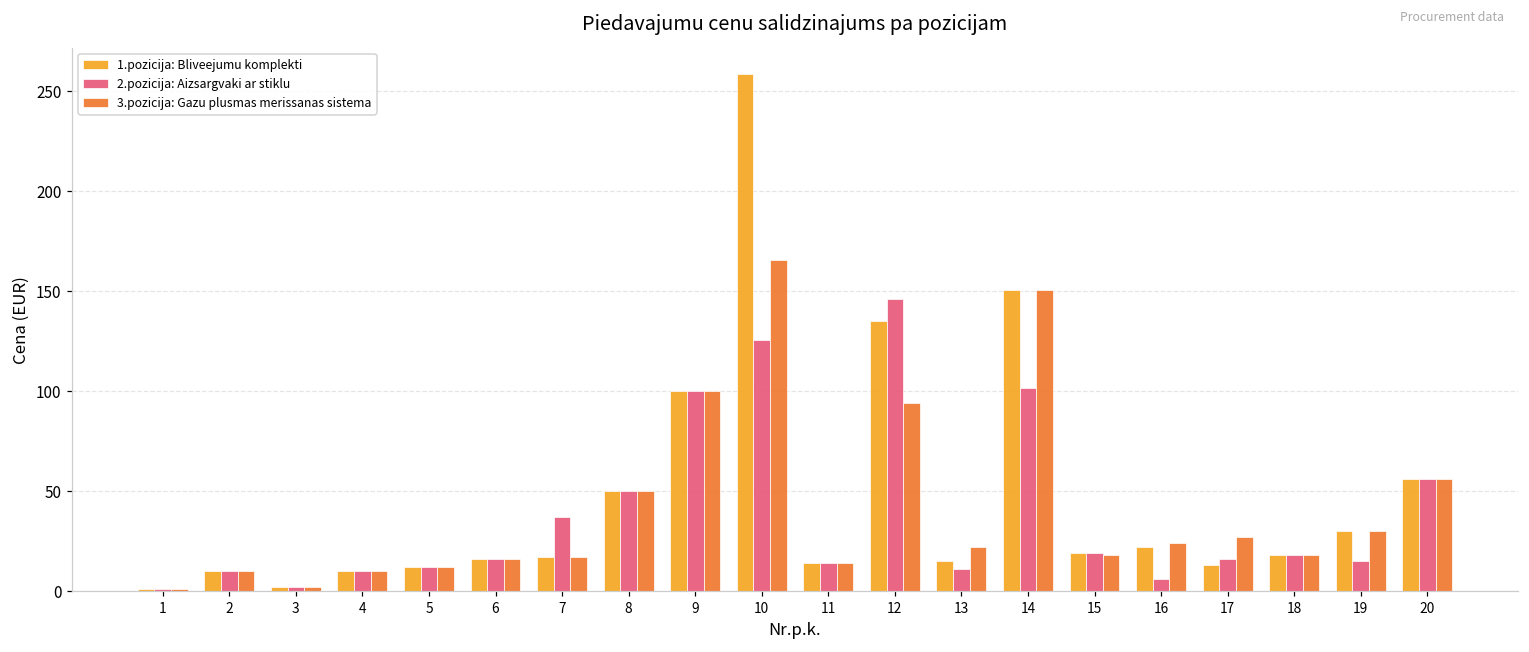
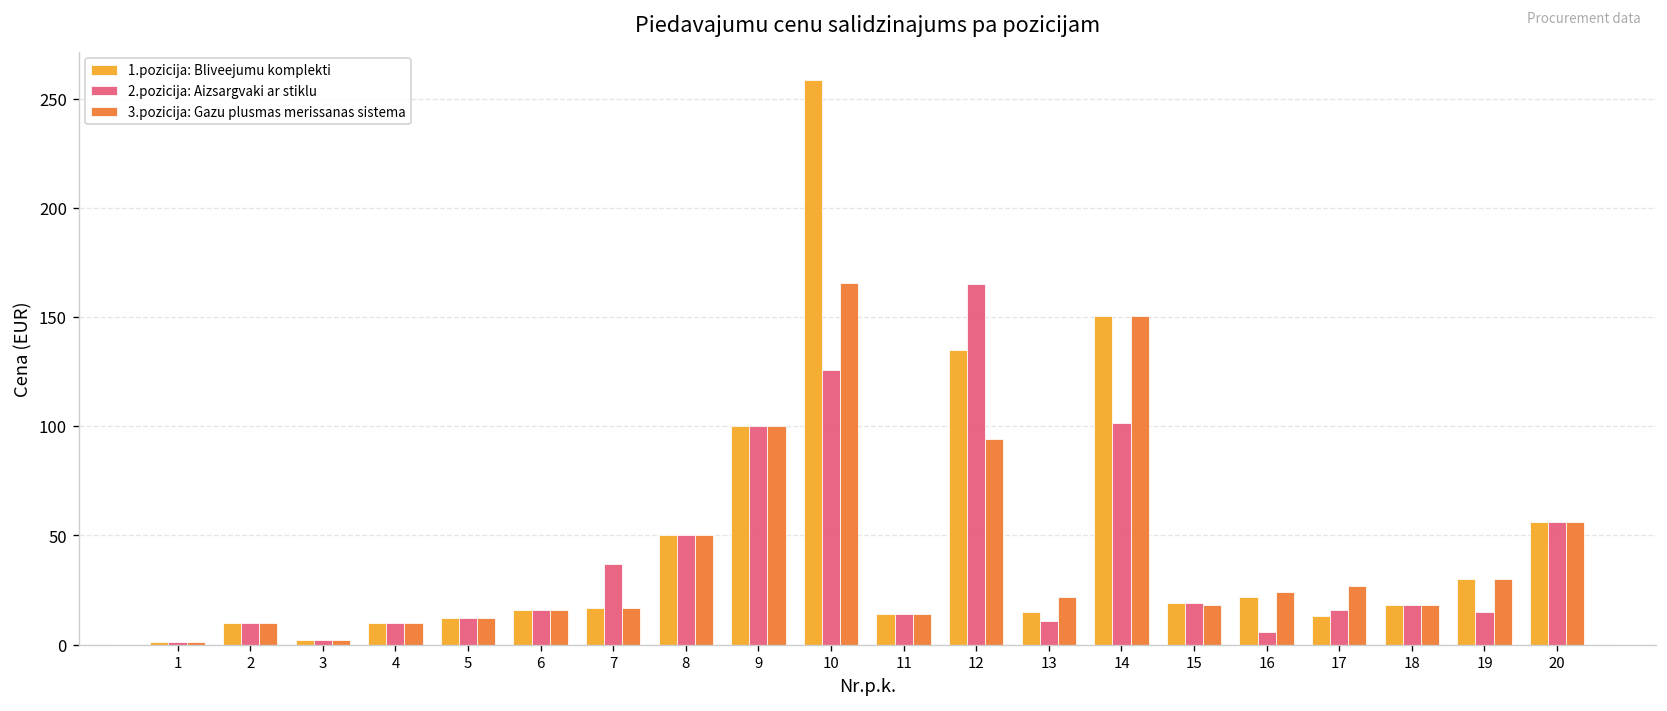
  {
    "2.pozicija: Aizsargvaki ar stiklu": {
      "2": 10,
      "3": 2,
      "4": 10,
      "5": 12,
      "6": 16,
      "7": 37,
      "8": 50,
      "9": 100,
      "10": 126,
      "11": 14,
-     "12": 146,
+     "12": 165,
      "13": 11,
      "14": 102,
      "15": 19,
      "16": 6,
      "17": 16,
      "18": 18,
      "19": 15,
      "20": 56
    }
  }
